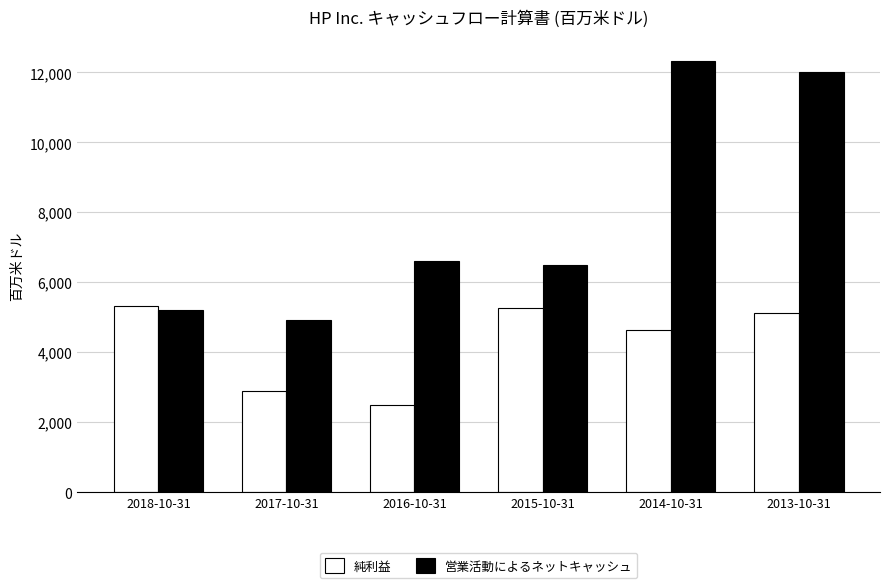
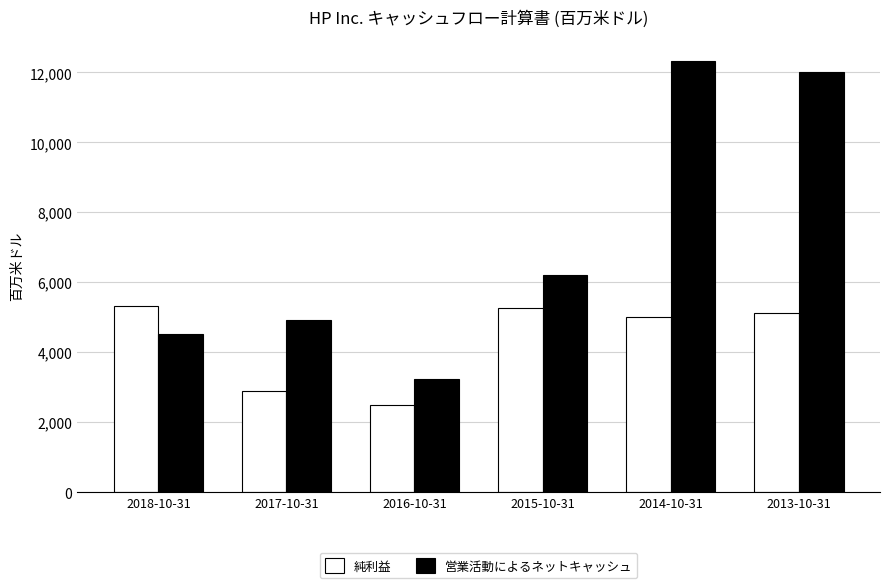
  {
    "純利益": {
      "2018-10-31": "5,300",
      "2017-10-31": "2,900",
      "2016-10-31": "2,500",
      "2015-10-31": "5,300",
-     "2014-10-31": "4,600",
+     "2014-10-31": "5,000",
      "2013-10-31": "5,100"
    },
    "営業活動によるネットキャッシュ": {
-     "2018-10-31": "5,200",
+     "2018-10-31": "4,500",
      "2017-10-31": "4,900",
-     "2016-10-31": "6,600",
-     "2015-10-31": "6,500",
+     "2016-10-31": "3,200",
+     "2015-10-31": "6,200",
      "2014-10-31": "12,300",
      "2013-10-31": "12,000"
    }
  }
